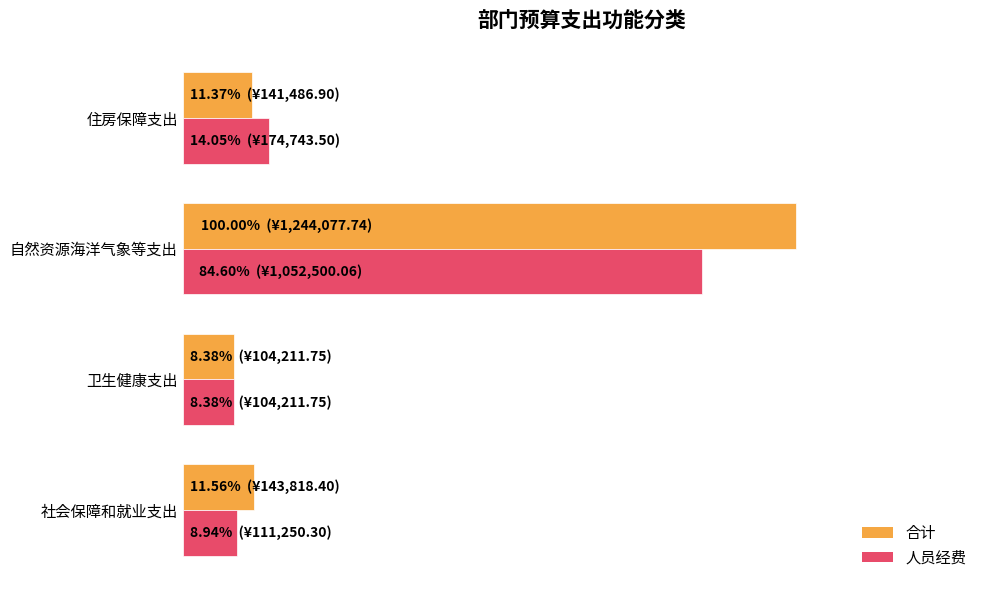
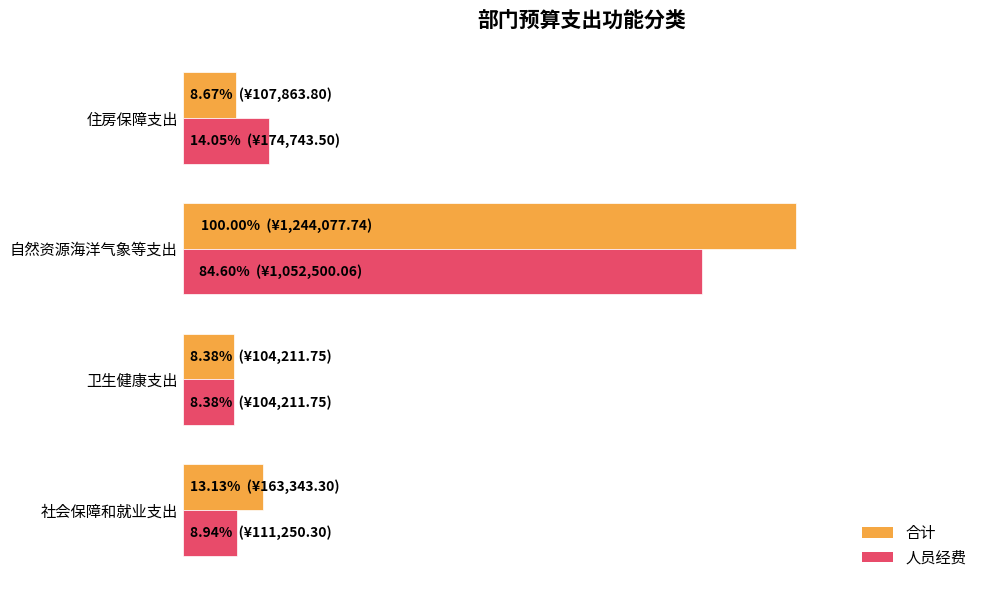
  {
    "合计": {
-     "住房保障支出": "11.37% (¥141,486.90)",
+     "住房保障支出": "8.67% (¥107,863.80)",
      "自然资源海洋气象等支出": "100.00%",
      "卫生健康支出": "8.38%",
-     "社会保障和就业支出": "11.56% (¥143,818.40)"
+     "社会保障和就业支出": "13.13% (¥163,343.30)"
    },
    "人员经费": {
      "住房保障支出": "14.05%",
      "自然资源海洋气象等支出": "84.60%",
      "卫生健康支出": "8.38%",
      "社会保障和就业支出": "8.94%"
    }
  }
